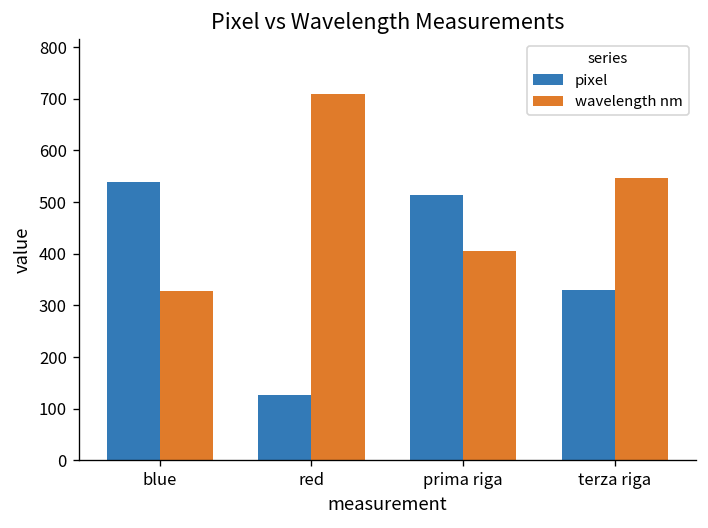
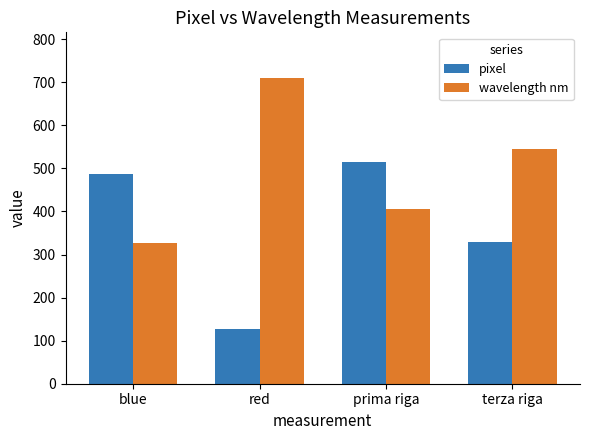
  {
    "pixel": {
-     "blue": 540,
+     "blue": 490,
      "red": 130,
      "prima riga": 510,
      "terza riga": 330
    },
    "wavelength nm": {
      "blue": 330,
      "red": 710,
      "prima riga": 400,
      "terza riga": 550
    }
  }
